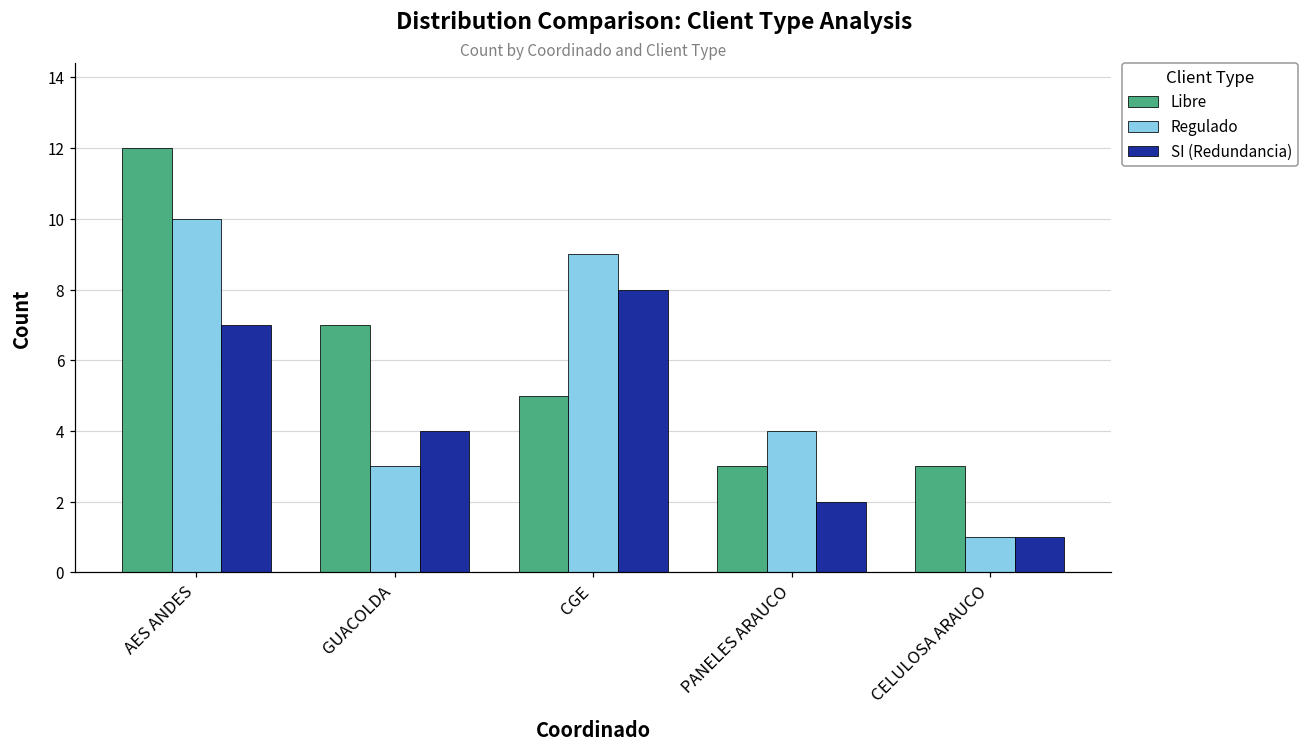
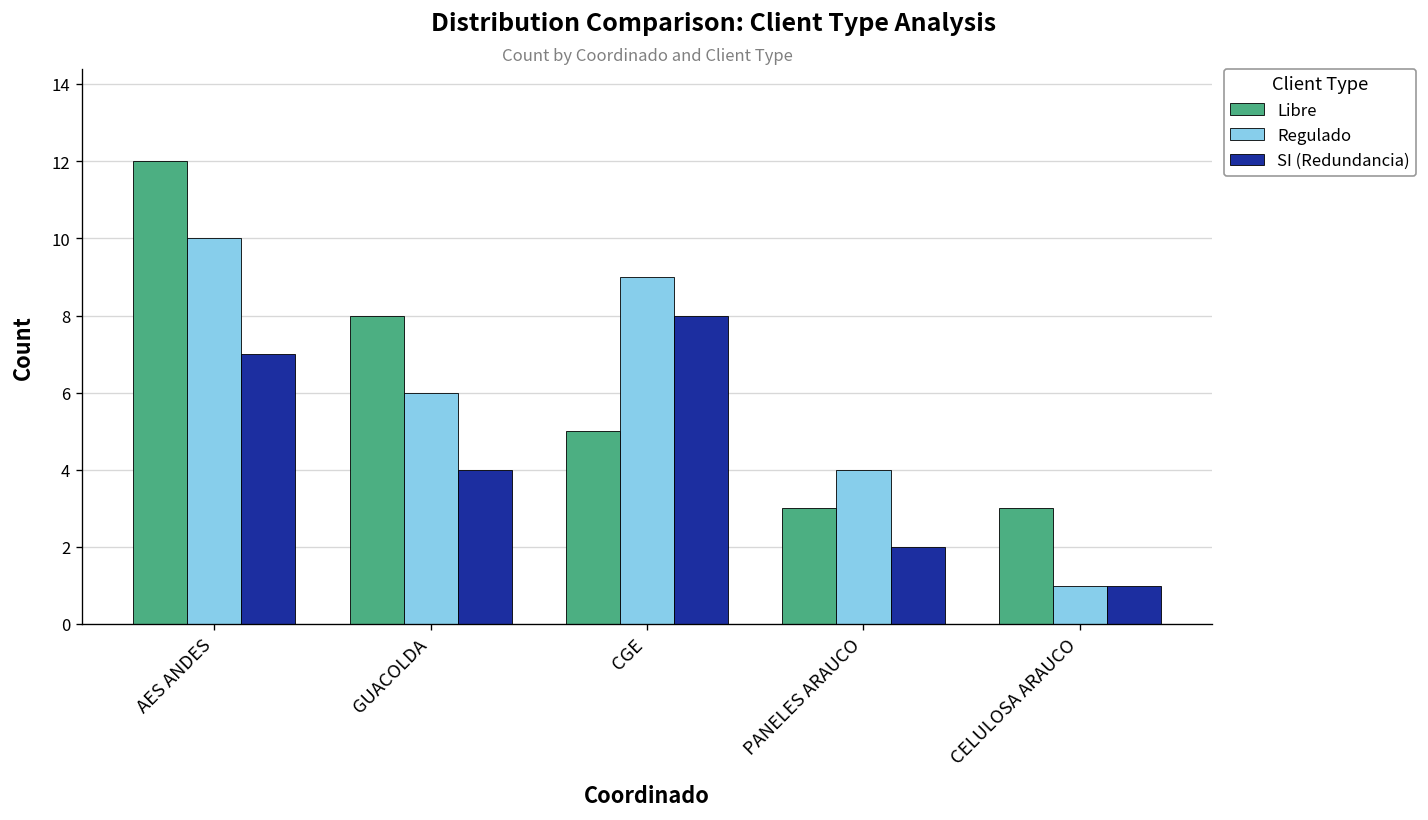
  {
    "Libre": {
      "AES ANDES": 12,
-     "GUACOLDA": 7,
+     "GUACOLDA": 8,
      "CGE": 5,
      "PANELES ARAUCO": 3,
      "CELULOSA ARAUCO": 3
    },
    "Regulado": {
      "AES ANDES": 10,
-     "GUACOLDA": 3,
+     "GUACOLDA": 6,
      "CGE": 9,
      "PANELES ARAUCO": 4,
      "CELULOSA ARAUCO": 1
    },
    "SI (Redundancia)": {
      "AES ANDES": 7,
      "GUACOLDA": 4,
      "CGE": 8,
      "PANELES ARAUCO": 2,
      "CELULOSA ARAUCO": 1
    }
  }
